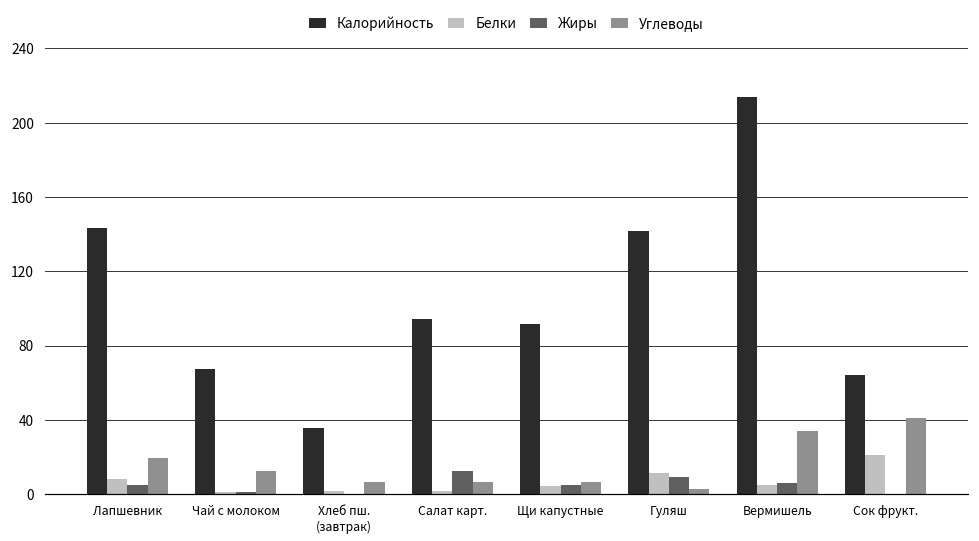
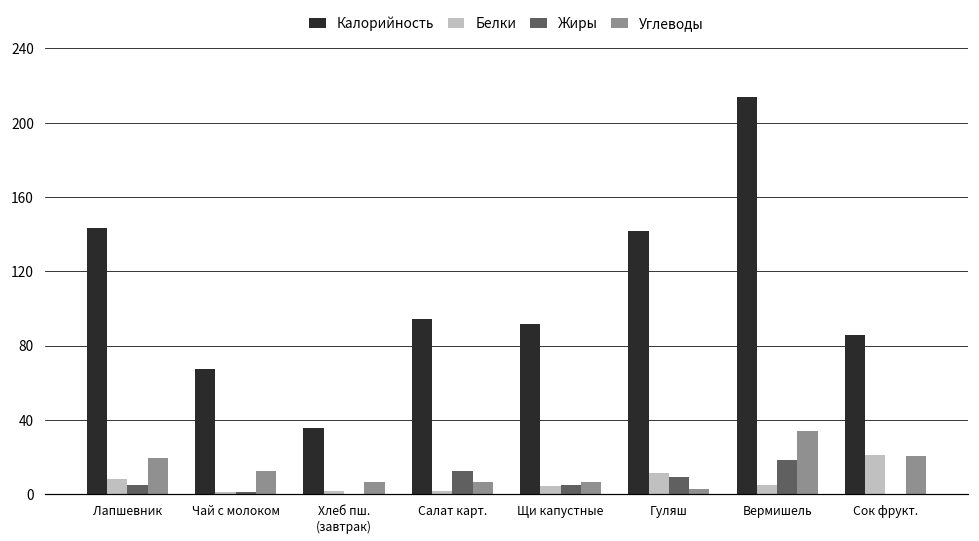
  {
    "Калорийность": {
      "Лапшевник": 143,
      "Чай с молоком": 68,
      "Хлеб пш. (завтрак)": 36,
      "Салат карт.": 95,
      "Щи капустные": 91,
      "Гуляш": 142,
      "Вермишель": 214,
-     "Сок фрукт.": 64
+     "Сок фрукт.": 86
    },
    "Белки": {
      "Лапшевник": 8,
      "Хлеб пш. (завтрак)": 2,
      "Салат карт.": 2,
      "Щи капустные": 5,
      "Гуляш": 11,
      "Вермишель": 5,
      "Сок фрукт.": 21
    },
    "Жиры": {
      "Лапшевник": 5,
      "Салат карт.": 12,
      "Щи капустные": 5,
      "Гуляш": 9,
-     "Вермишель": 6,
+     "Вермишель": 18,
      "Сок фрукт.": 0
    },
    "Углеводы": {
      "Лапшевник": 20,
      "Чай с молоком": 13,
      "Хлеб пш. (завтрак)": 7,
      "Салат карт.": 6,
      "Щи капустные": 7,
      "Гуляш": 3,
      "Вермишель": 34,
-     "Сок фрукт.": 41
+     "Сок фрукт.": 21
    }
  }
